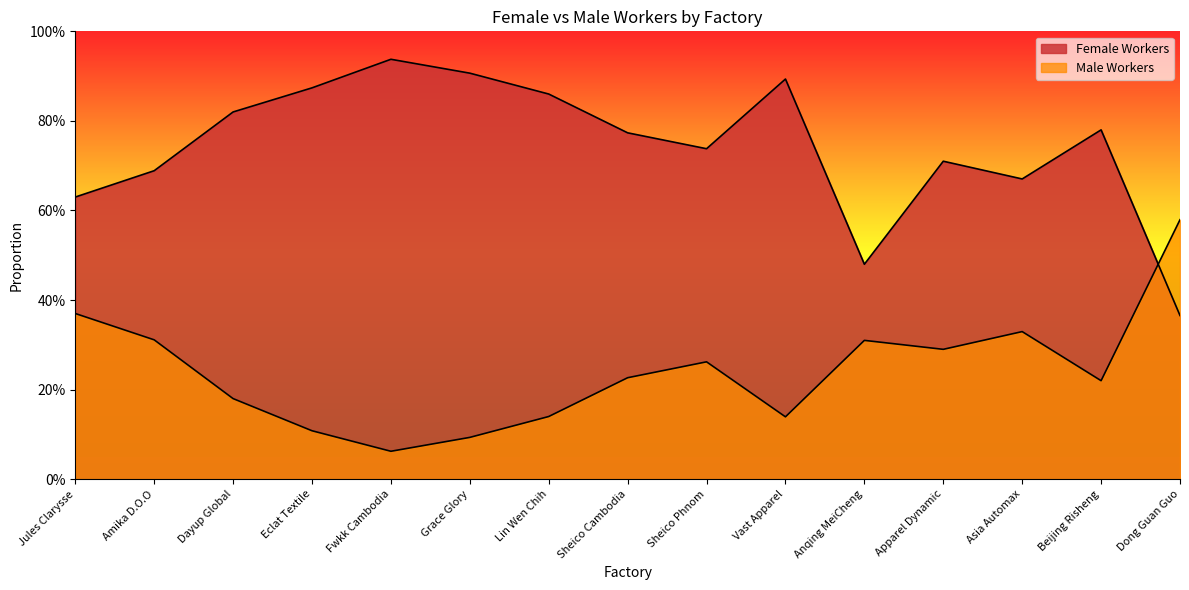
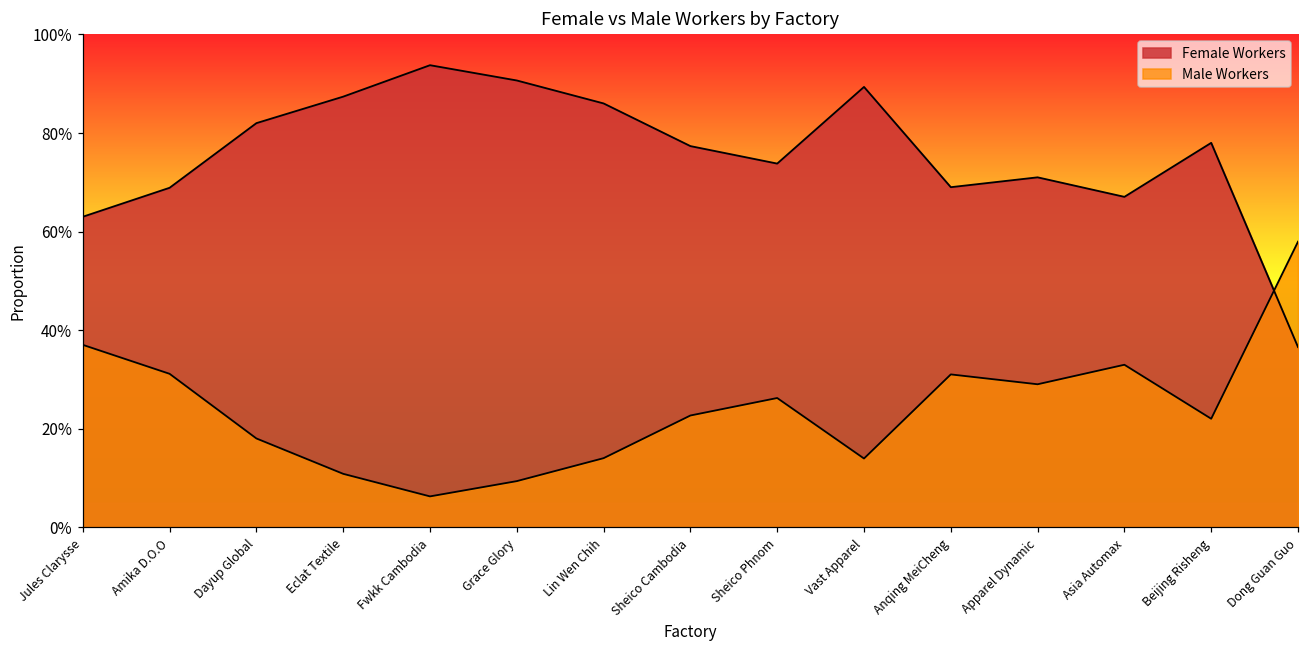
  {
    "Female Workers": {
      "Jules Clarysse": "63%",
      "Amika D.O.O": "69%",
      "Dayup Global": "82%",
      "Eclat Textile": "87%",
      "Fwkk Cambodia": "94%",
      "Grace Glory": "91%",
      "Lin Wen Chih": "86%",
      "Sheico Cambodia": "77%",
      "Sheico Phnom": "74%",
      "Vast Apparel": "89%",
-     "Anqing MeiCheng": "48%",
+     "Anqing MeiCheng": "69%",
      "Apparel Dynamic": "71%",
      "Asia Automax": "67%",
      "Beijing Risheng": "78%",
      "Dong Guan Guo": "37%"
    },
    "Male Workers": {
      "Jules Clarysse": "37%",
      "Amika D.O.O": "31%",
      "Dayup Global": "18%",
      "Eclat Textile": "11%",
      "Fwkk Cambodia": "6%",
      "Grace Glory": "9%",
      "Lin Wen Chih": "14%",
      "Sheico Cambodia": "23%",
      "Sheico Phnom": "26%",
      "Vast Apparel": "14%",
      "Anqing MeiCheng": "31%",
      "Apparel Dynamic": "29%",
      "Asia Automax": "33%",
      "Beijing Risheng": "22%",
      "Dong Guan Guo": "58%"
    }
  }
